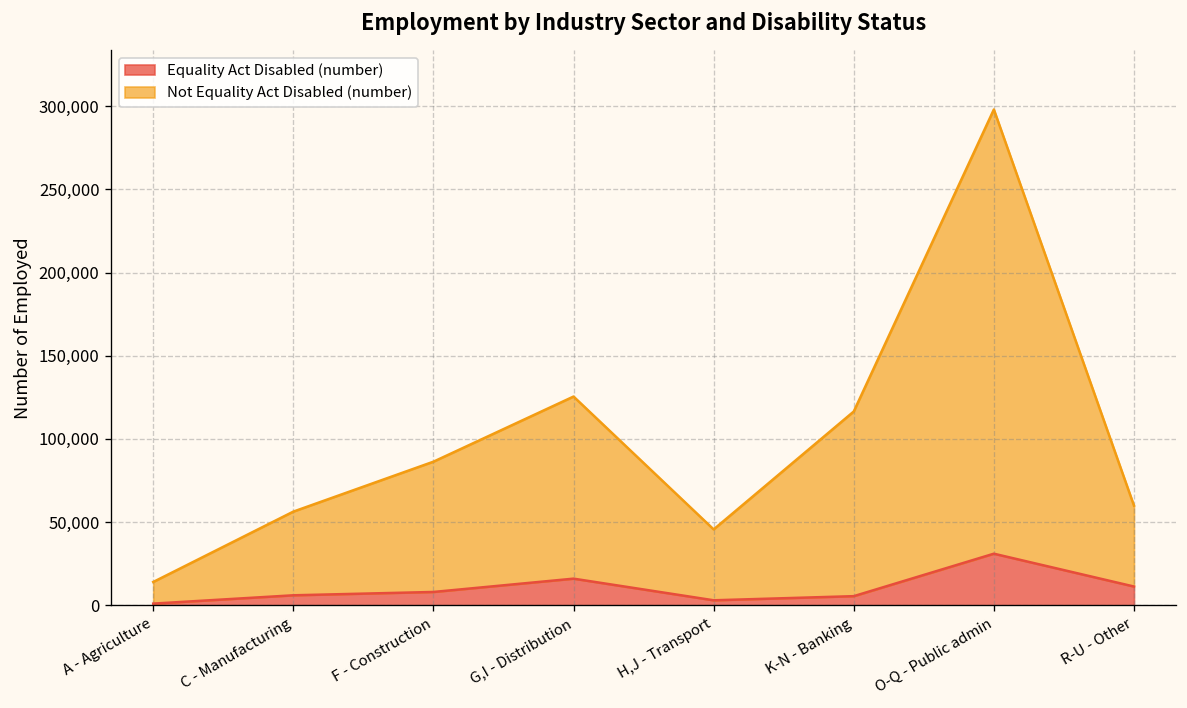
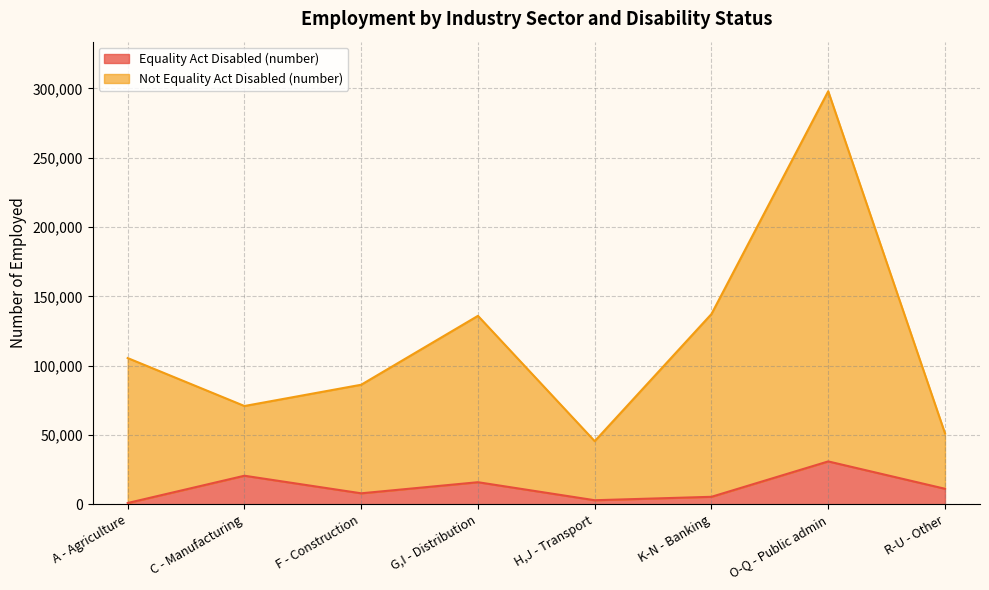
  {
    "Equality Act Disabled (number)": {
      "A - Agriculture": "1,000",
-     "C - Manufacturing": "6,000",
+     "C - Manufacturing": "21,000",
      "F - Construction": "8,000",
      "G,I - Distribution": "16,000",
      "H,J - Transport": "3,000",
      "K-N - Banking": "5,000",
      "O-Q - Public admin": "31,000",
      "R-U - Other": "11,000"
    },
    "Not Equality Act Disabled (number)": {
-     "A - Agriculture": "13,000",
+     "A - Agriculture": "105,000",
      "C - Manufacturing": "50,000",
      "F - Construction": "78,000",
-     "G,I - Distribution": "109,000",
+     "G,I - Distribution": "120,000",
      "H,J - Transport": "43,000",
-     "K-N - Banking": "111,000",
+     "K-N - Banking": "132,000",
      "O-Q - Public admin": "267,000",
-     "R-U - Other": "49,000"
+     "R-U - Other": "40,000"
    }
  }
